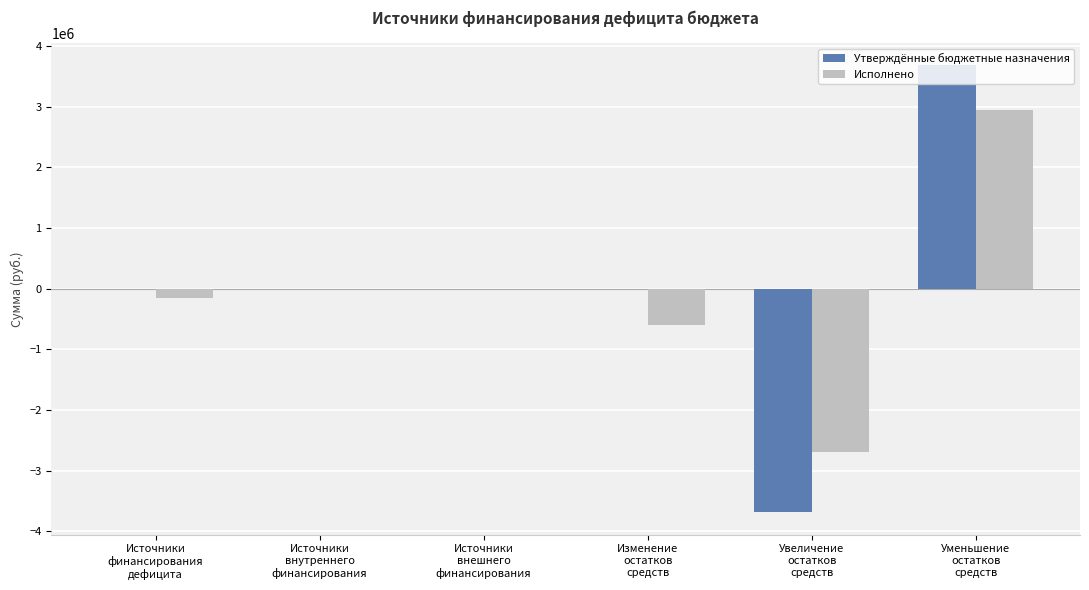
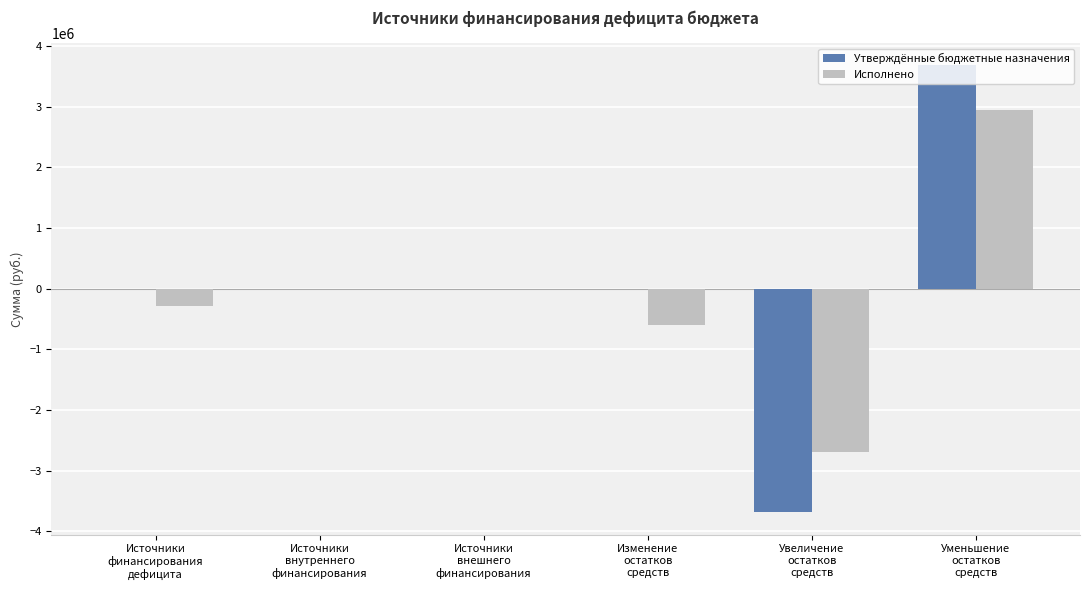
  {
    "Утверждённые бюджетные назначения": {
      "Источники финансирования дефицита": 0,
      "Источники внутреннего финансирования": 0,
      "Источники внешнего финансирования": 0,
      "Изменение остатков средств": 0,
      "Увеличение остатков средств": -3700000
    },
    "Исполнено": {
-     "Источники финансирования дефицита": -100000,
+     "Источники финансирования дефицита": -300000,
      "Источники внутреннего финансирования": 0,
      "Источники внешнего финансирования": 0,
      "Изменение остатков средств": -600000,
      "Увеличение остатков средств": -2700000,
      "Уменьшение остатков средств": 2900000
    }
  }
